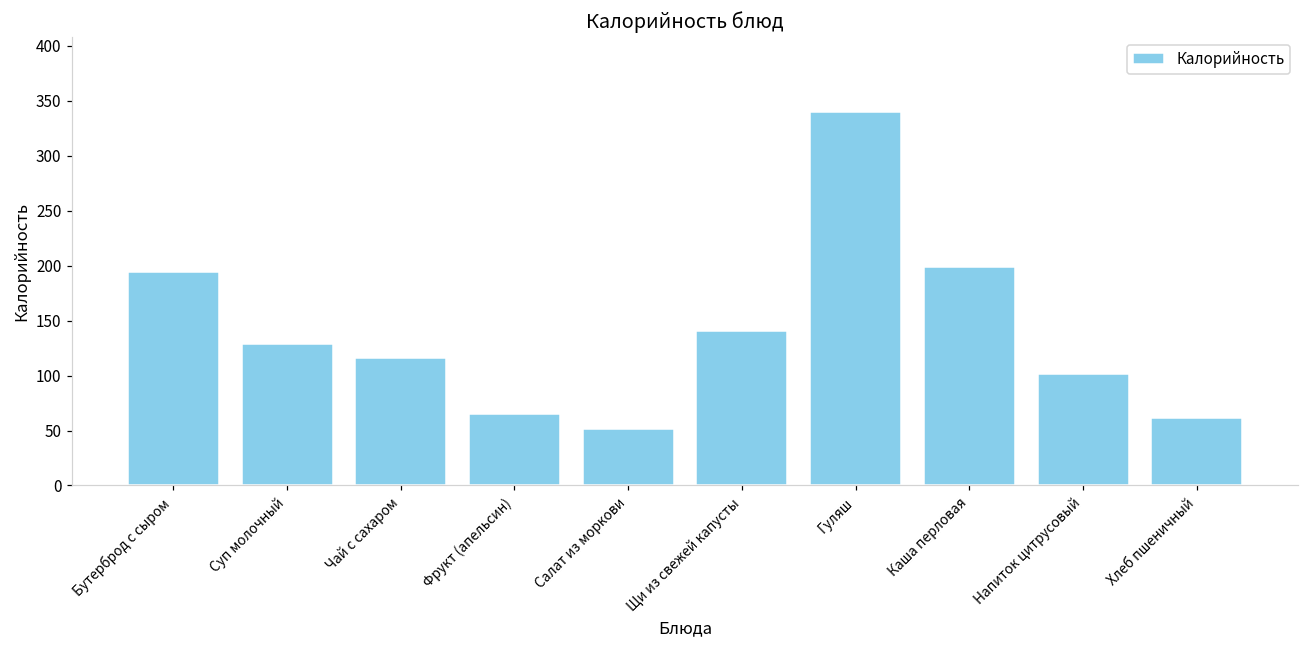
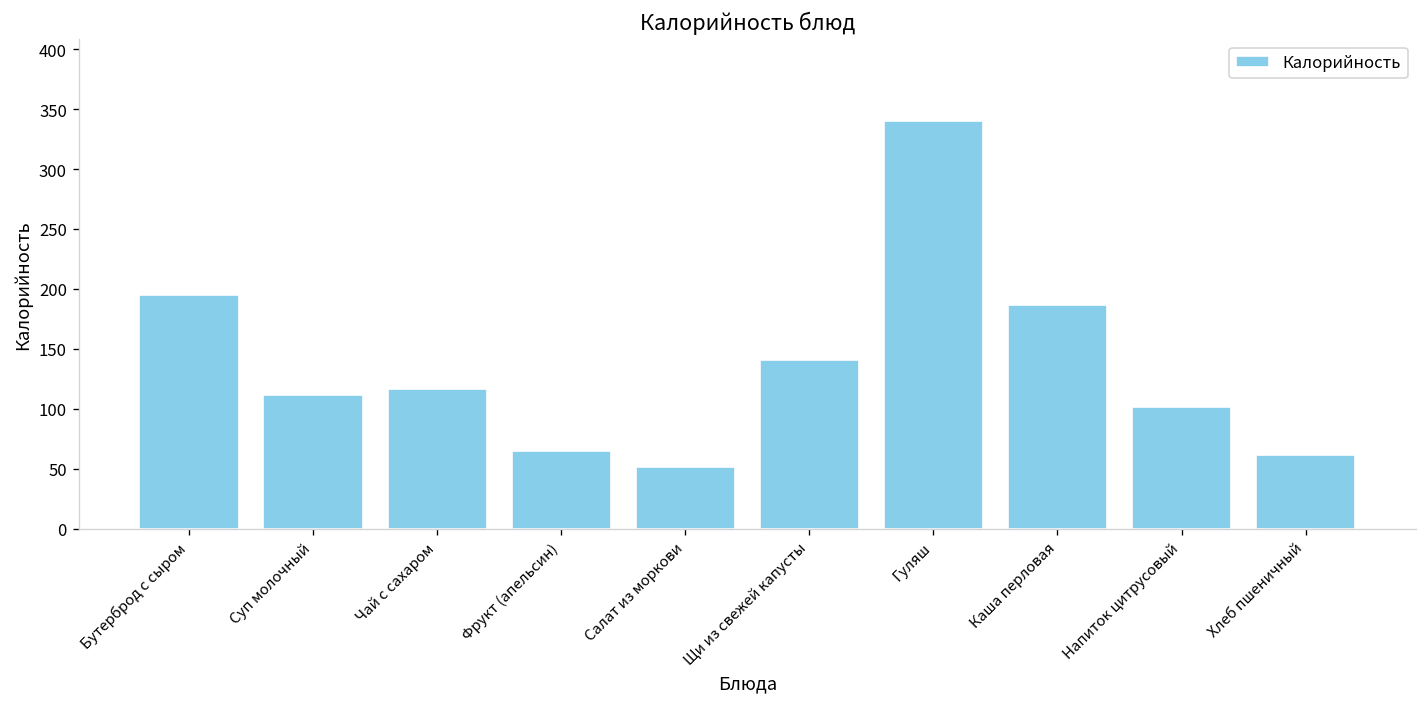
  {
    "Бутерброд с сыром": 190,
-   "Суп молочный": 130,
+   "Суп молочный": 110,
    "Чай с сахаром": 120,
    "Фрукт (апельсин)": 60,
    "Салат из моркови": 50,
    "Щи из свежей капусты": 140,
    "Гуляш": 340,
-   "Каша перловая": 200,
+   "Каша перловая": 190,
    "Напиток цитрусовый": 100,
    "Хлеб пшеничный": 60
  }
